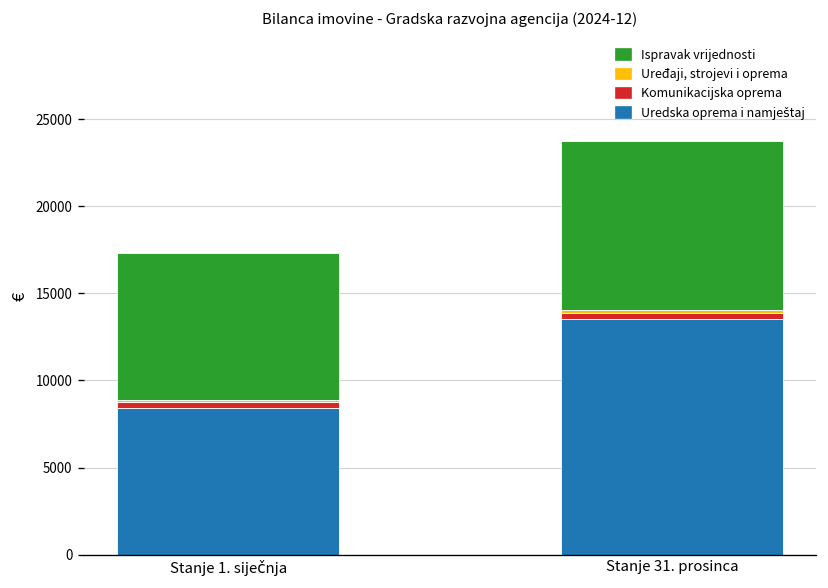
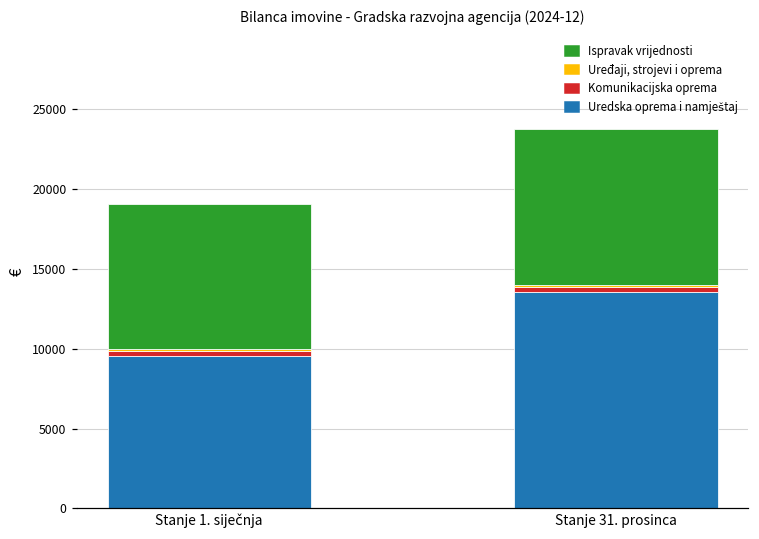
  {
    "Uredska oprema i namještaj": {
-     "Stanje 1. siječnja": 8400,
+     "Stanje 1. siječnja": 9500,
      "Stanje 31. prosinca": 13500
    },
    "Komunikacijska oprema": {
      "Stanje 1. siječnja": 300,
      "Stanje 31. prosinca": 300
    },
    "Ispravak vrijednosti": {
-     "Stanje 1. siječnja": 8500,
+     "Stanje 1. siječnja": 9100,
      "Stanje 31. prosinca": 9700
    }
  }
